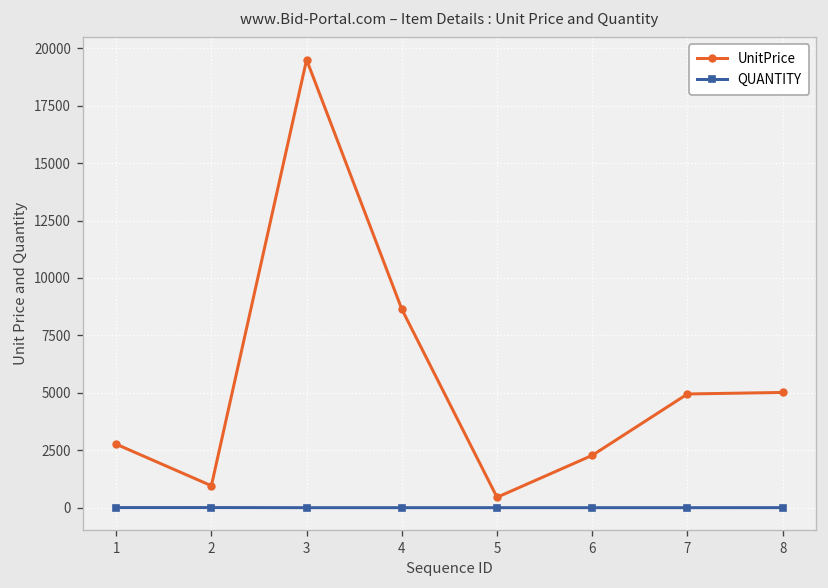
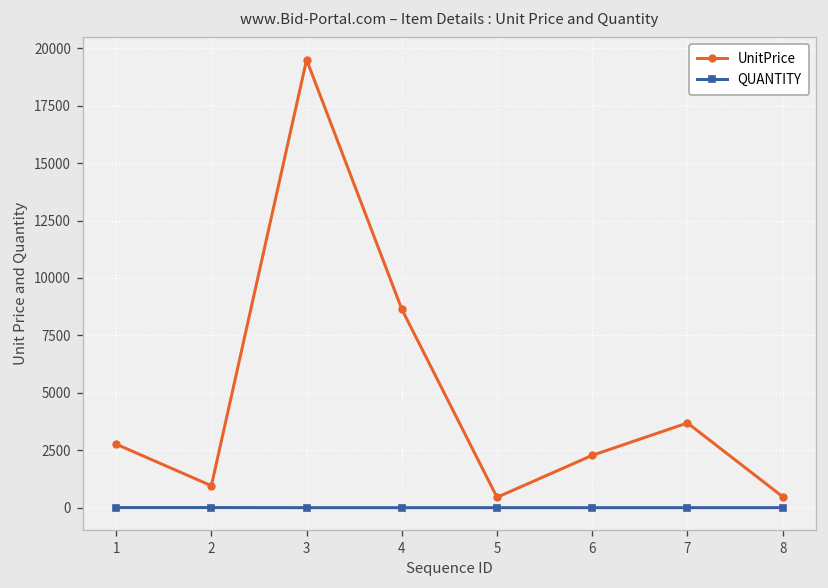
  {
    "UnitPrice": {
      "1": 2800,
      "2": 1000,
      "3": 19500,
      "4": 8600,
      "5": 500,
      "6": 2300,
-     "7": 5000,
-     "8": 5000
+     "7": 3700,
+     "8": 500
    },
    "QUANTITY": {
      "1": 0,
      "2": 0,
      "3": 0,
      "4": 0,
      "5": 0,
      "6": 0,
      "7": 0,
      "8": 0
    }
  }
